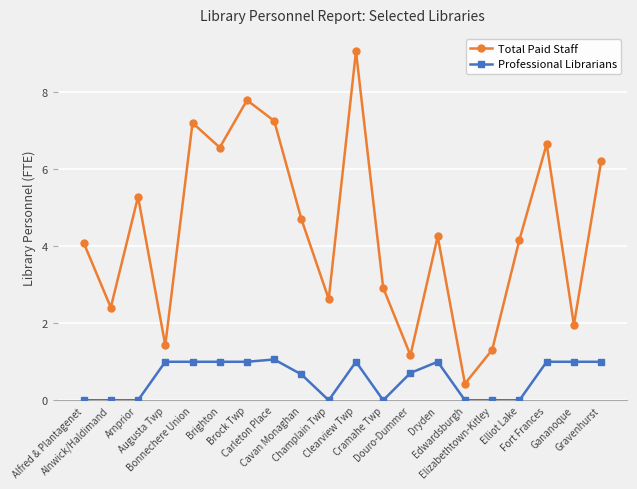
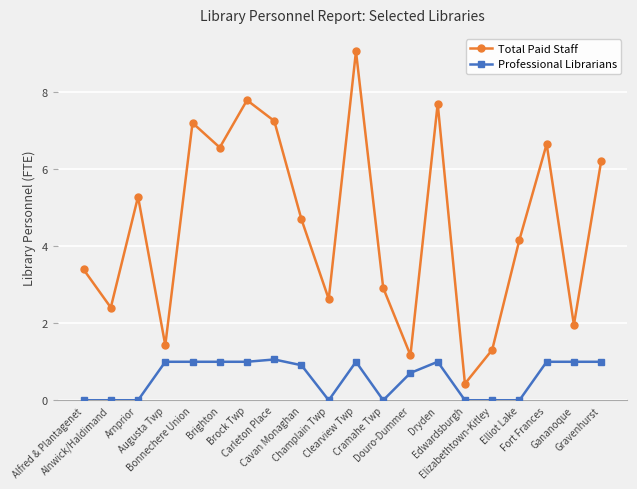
  {
    "Total Paid Staff": {
-     "Alfred & Plantagenet": 4.1,
+     "Alfred & Plantagenet": 3.4,
      "Alnwick/Haldimand": 2.4,
      "Arnprior": 5.3,
      "Augusta Twp": 1.4,
      "Bonnechere Union": 7.2,
      "Brighton": 6.6,
      "Brock Twp": 7.8,
      "Carleton Place": 7.3,
      "Cavan Monaghan": 4.7,
      "Champlain Twp": 2.6,
      "Clearview Twp": 9.1,
      "Cramahe Twp": 2.9,
      "Douro-Dummer": 1.2,
-     "Dryden": 4.3,
+     "Dryden": 7.7,
      "Edwardsburgh": 0.4,
      "Elizabethtown-Kitley": 1.3,
      "Elliot Lake": 4.2,
      "Fort Frances": 6.7,
      "Gananoque": 2.0,
      "Gravenhurst": 6.2
    },
    "Professional Librarians": {
      "Alfred & Plantagenet": 0.0,
      "Alnwick/Haldimand": 0.0,
      "Arnprior": 0.0,
      "Augusta Twp": 1.0,
      "Bonnechere Union": 1.0,
      "Brighton": 1.0,
      "Brock Twp": 1.0,
      "Carleton Place": 1.1,
-     "Cavan Monaghan": 0.7,
+     "Cavan Monaghan": 0.9,
      "Champlain Twp": 0.0,
      "Clearview Twp": 1.0,
      "Cramahe Twp": 0.0,
      "Douro-Dummer": 0.7,
      "Dryden": 1.0,
      "Edwardsburgh": 0.0,
      "Elizabethtown-Kitley": 0.0,
      "Elliot Lake": 0.0,
      "Fort Frances": 1.0,
      "Gananoque": 1.0,
      "Gravenhurst": 1.0
    }
  }
